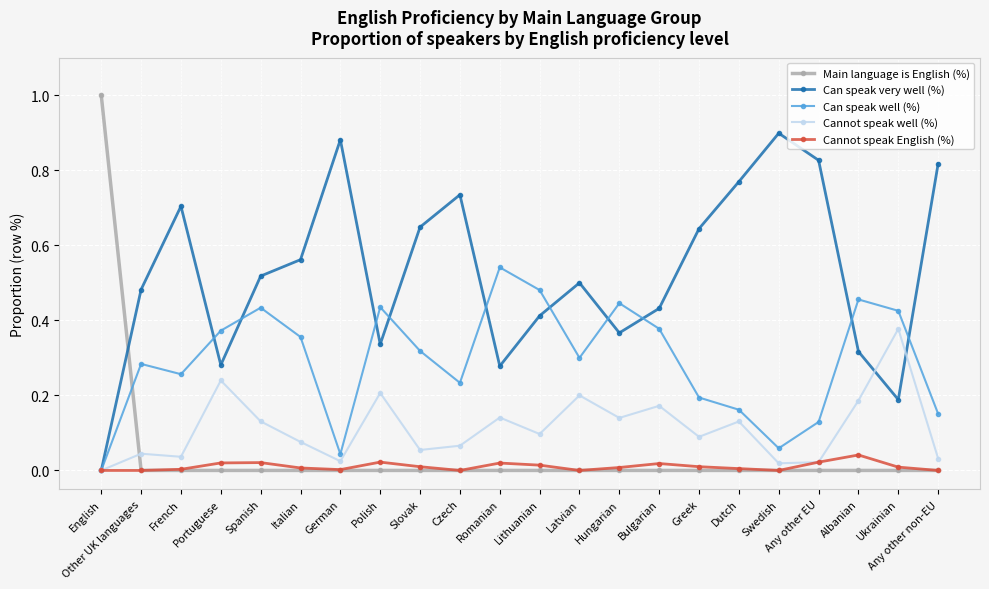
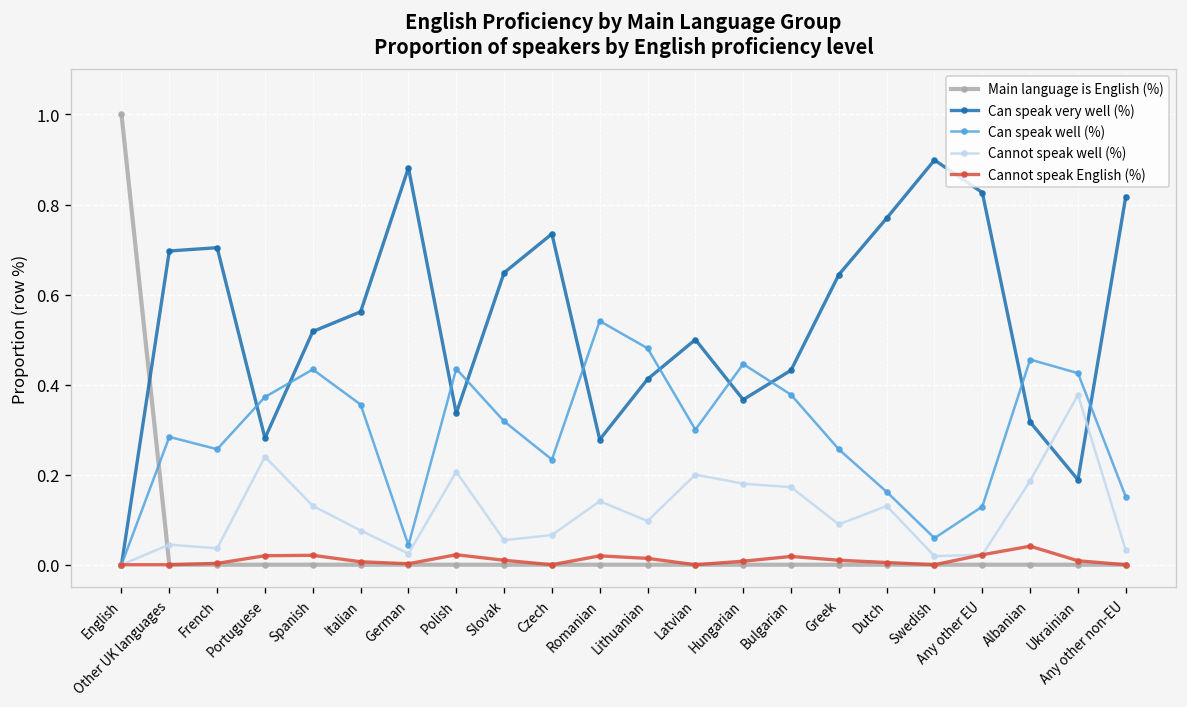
  {
    "Main language is English (%)": {
      "English": 1.00,
      "Portuguese": 0.00,
      "Spanish": 0.00,
      "Polish": 0.00,
      "Slovak": 0.00,
      "Romanian": 0.00,
      "Lithuanian": 0.00,
      "Hungarian": 0.00,
      "Bulgarian": 0.00,
      "Greek": 0.00,
      "Any other EU": 0.00,
      "Albanian": 0.00,
      "Ukrainian": 0.00
    },
    "Can speak very well (%)": {
-     "Other UK languages": 0.48,
+     "Other UK languages": 0.70,
      "French": 0.70,
      "Portuguese": 0.28,
      "Spanish": 0.52,
      "Italian": 0.56,
      "German": 0.88,
      "Polish": 0.34,
      "Slovak": 0.65,
      "Czech": 0.73,
      "Romanian": 0.28,
      "Lithuanian": 0.41,
      "Latvian": 0.50,
      "Hungarian": 0.37,
      "Bulgarian": 0.43,
      "Greek": 0.64,
      "Dutch": 0.77,
      "Swedish": 0.90,
      "Any other EU": 0.83,
      "Albanian": 0.32,
      "Ukrainian": 0.19,
      "Any other non-EU": 0.82
    },
    "Can speak well (%)": {
      "Other UK languages": 0.28,
      "French": 0.26,
      "Portuguese": 0.37,
      "Spanish": 0.43,
      "Italian": 0.36,
      "German": 0.04,
      "Polish": 0.44,
      "Slovak": 0.32,
      "Czech": 0.23,
      "Romanian": 0.54,
      "Lithuanian": 0.48,
      "Latvian": 0.30,
      "Hungarian": 0.45,
      "Bulgarian": 0.38,
-     "Greek": 0.19,
+     "Greek": 0.26,
      "Dutch": 0.16,
      "Swedish": 0.06,
      "Any other EU": 0.13,
      "Albanian": 0.46,
      "Ukrainian": 0.43,
      "Any other non-EU": 0.15
    },
    "Cannot speak well (%)": {
      "Other UK languages": 0.04,
      "French": 0.04,
      "Portuguese": 0.24,
      "Spanish": 0.13,
      "Italian": 0.08,
      "German": 0.02,
      "Polish": 0.21,
      "Slovak": 0.05,
      "Czech": 0.07,
      "Romanian": 0.14,
      "Lithuanian": 0.10,
      "Latvian": 0.20,
-     "Hungarian": 0.14,
+     "Hungarian": 0.18,
      "Bulgarian": 0.17,
      "Greek": 0.09,
      "Dutch": 0.13,
      "Swedish": 0.02,
      "Albanian": 0.19,
      "Ukrainian": 0.38,
      "Any other non-EU": 0.03
    },
    "Cannot speak English (%)": {
      "Portuguese": 0.02,
      "Spanish": 0.02,
      "Polish": 0.02,
      "Slovak": 0.01,
      "Romanian": 0.02,
      "Lithuanian": 0.01,
      "Hungarian": 0.01,
      "Bulgarian": 0.02,
      "Greek": 0.01,
      "Albanian": 0.04,
      "Ukrainian": 0.01
    }
  }
